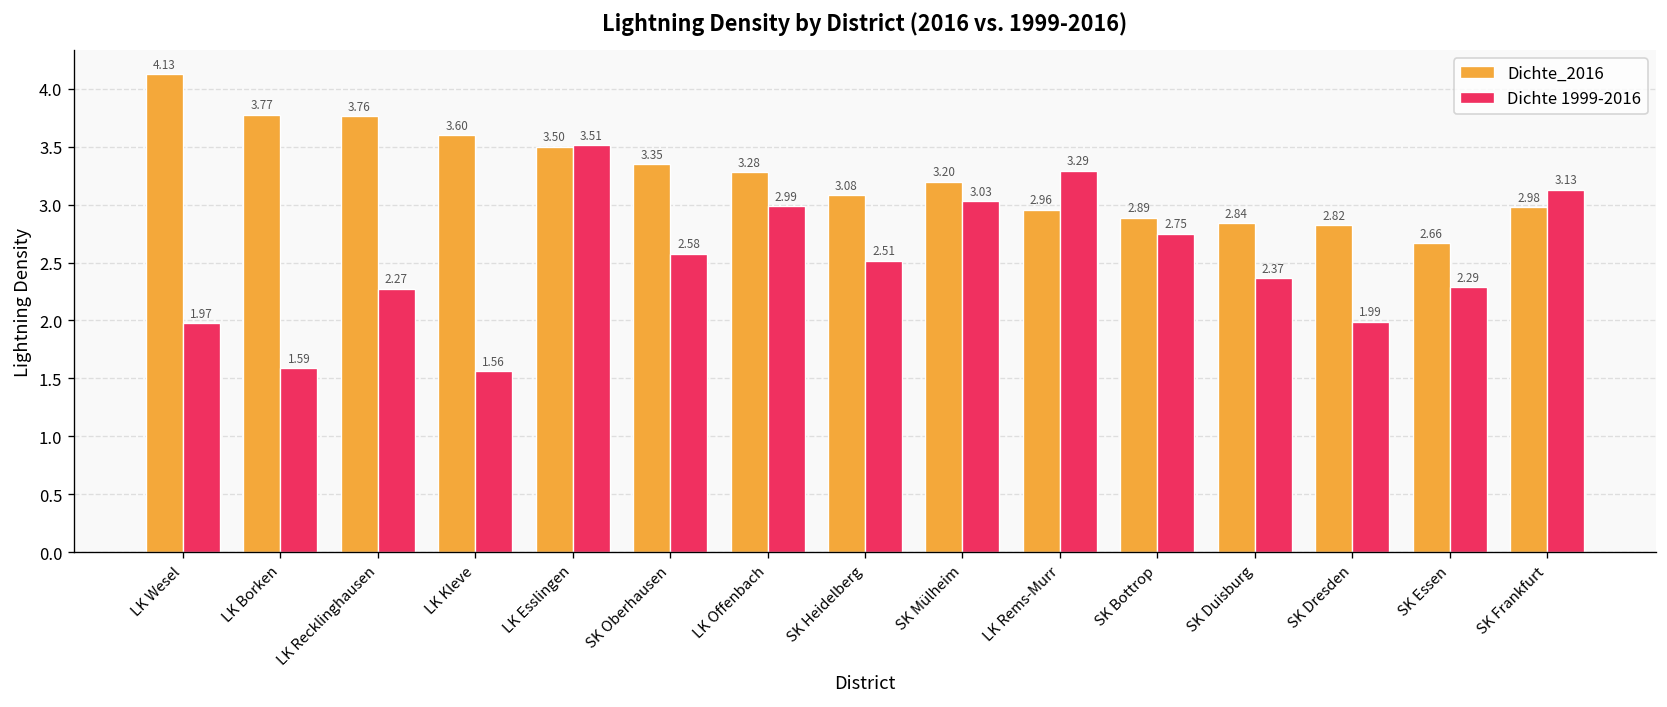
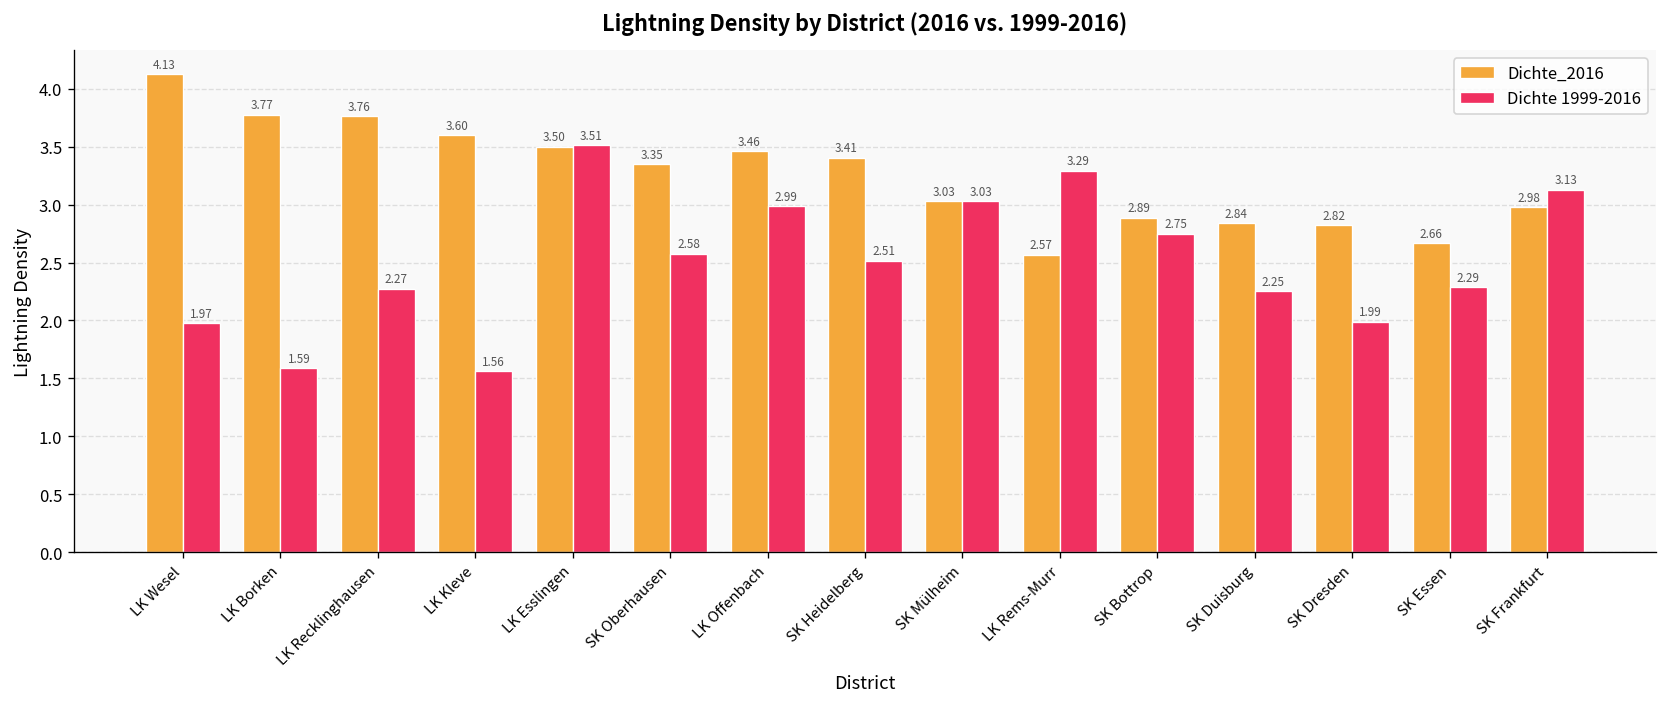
  {
    "Dichte_2016": {
      "LK Wesel": 4.13,
      "LK Borken": 3.77,
      "LK Recklinghausen": 3.76,
      "LK Kleve": 3.60,
      "LK Esslingen": 3.50,
      "SK Oberhausen": 3.35,
-     "LK Offenbach": 3.28,
-     "SK Heidelberg": 3.08,
-     "SK Mülheim": 3.20,
-     "LK Rems-Murr": 2.96,
+     "LK Offenbach": 3.46,
+     "SK Heidelberg": 3.41,
+     "SK Mülheim": 3.03,
+     "LK Rems-Murr": 2.57,
      "SK Bottrop": 2.89,
      "SK Duisburg": 2.84,
      "SK Dresden": 2.82,
      "SK Essen": 2.66,
      "SK Frankfurt": 2.98
    },
    "Dichte 1999-2016": {
      "LK Wesel": 1.97,
      "LK Borken": 1.59,
      "LK Recklinghausen": 2.27,
      "LK Kleve": 1.56,
      "LK Esslingen": 3.51,
      "SK Oberhausen": 2.58,
      "LK Offenbach": 2.99,
      "SK Heidelberg": 2.51,
      "SK Mülheim": 3.03,
      "LK Rems-Murr": 3.29,
      "SK Bottrop": 2.75,
-     "SK Duisburg": 2.37,
+     "SK Duisburg": 2.25,
      "SK Dresden": 1.99,
      "SK Essen": 2.29,
      "SK Frankfurt": 3.13
    }
  }
